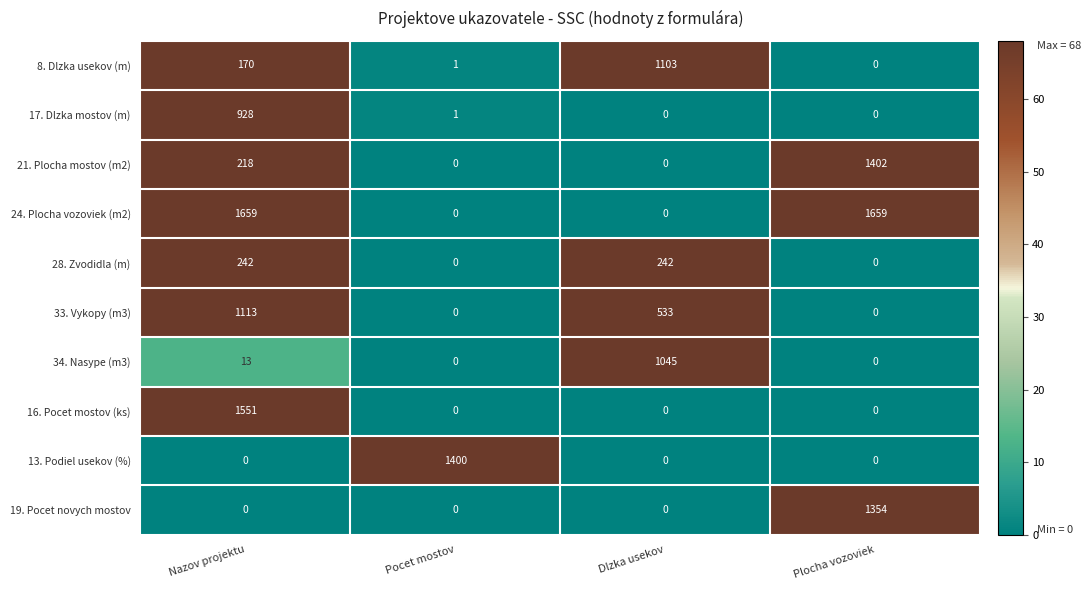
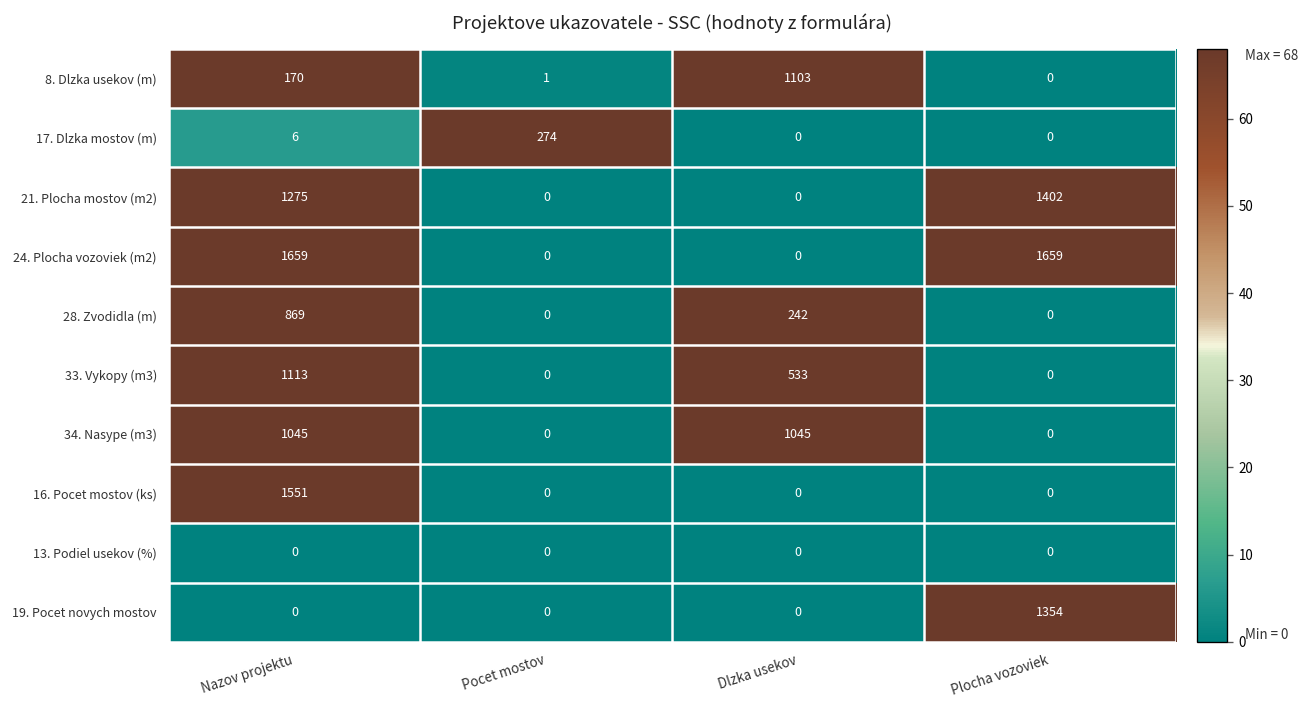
  {
    "8. Dlzka usekov (m)": {
      "Nazov projektu": 170,
      "Pocet mostov": 1,
      "Dlzka usekov": 1103,
      "Plocha vozoviek": 0
    },
    "17. Dlzka mostov (m)": {
-     "Nazov projektu": 928,
-     "Pocet mostov": 1,
+     "Nazov projektu": 6,
+     "Pocet mostov": 274,
      "Dlzka usekov": 0,
      "Plocha vozoviek": 0
    },
    "21. Plocha mostov (m2)": {
-     "Nazov projektu": 218,
+     "Nazov projektu": 1275,
      "Pocet mostov": 0,
      "Dlzka usekov": 0,
      "Plocha vozoviek": 1402
    },
    "24. Plocha vozoviek (m2)": {
      "Nazov projektu": 1659,
      "Pocet mostov": 0,
      "Dlzka usekov": 0,
      "Plocha vozoviek": 1659
    },
    "28. Zvodidla (m)": {
-     "Nazov projektu": 242,
+     "Nazov projektu": 869,
      "Pocet mostov": 0,
      "Dlzka usekov": 242,
      "Plocha vozoviek": 0
    },
    "33. Vykopy (m3)": {
      "Nazov projektu": 1113,
      "Pocet mostov": 0,
      "Dlzka usekov": 533,
      "Plocha vozoviek": 0
    },
    "34. Nasype (m3)": {
-     "Nazov projektu": 13,
+     "Nazov projektu": 1045,
      "Pocet mostov": 0,
      "Dlzka usekov": 1045,
      "Plocha vozoviek": 0
    },
    "16. Pocet mostov (ks)": {
      "Nazov projektu": 1551,
      "Pocet mostov": 0,
      "Dlzka usekov": 0,
      "Plocha vozoviek": 0
    },
    "13. Podiel usekov (%)": {
      "Nazov projektu": 0,
-     "Pocet mostov": 1400,
+     "Pocet mostov": 0,
      "Dlzka usekov": 0,
      "Plocha vozoviek": 0
    },
    "19. Pocet novych mostov": {
      "Nazov projektu": 0,
      "Pocet mostov": 0,
      "Dlzka usekov": 0,
      "Plocha vozoviek": 1354
    }
  }
